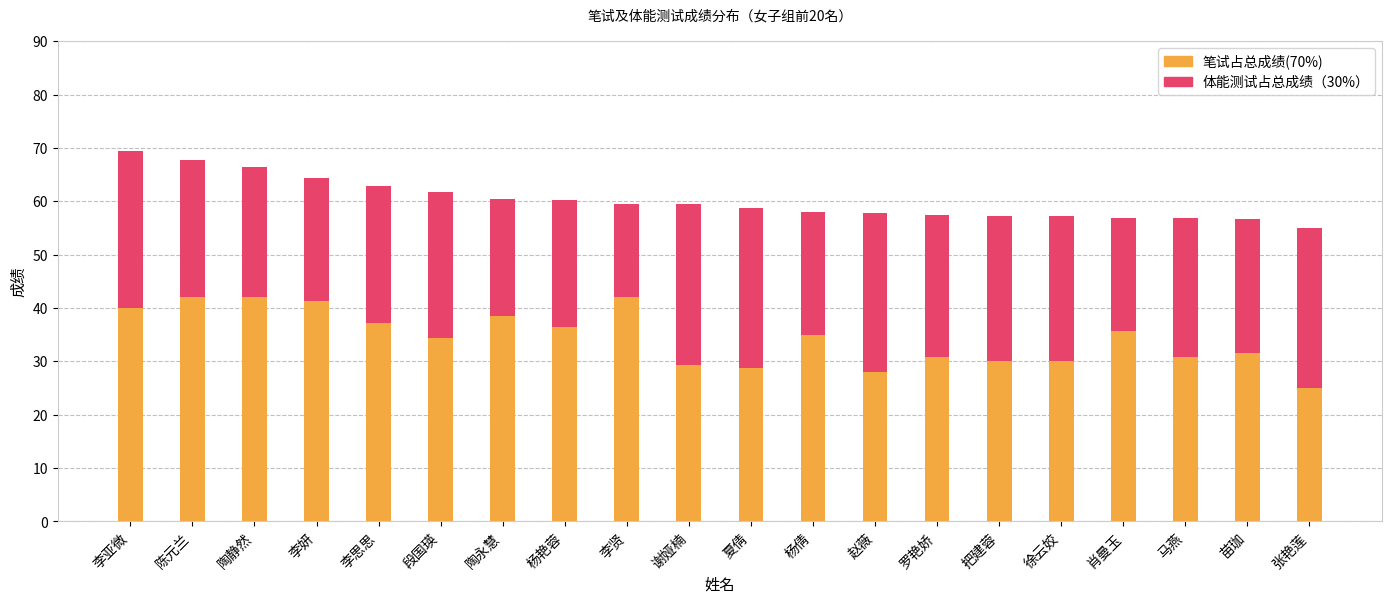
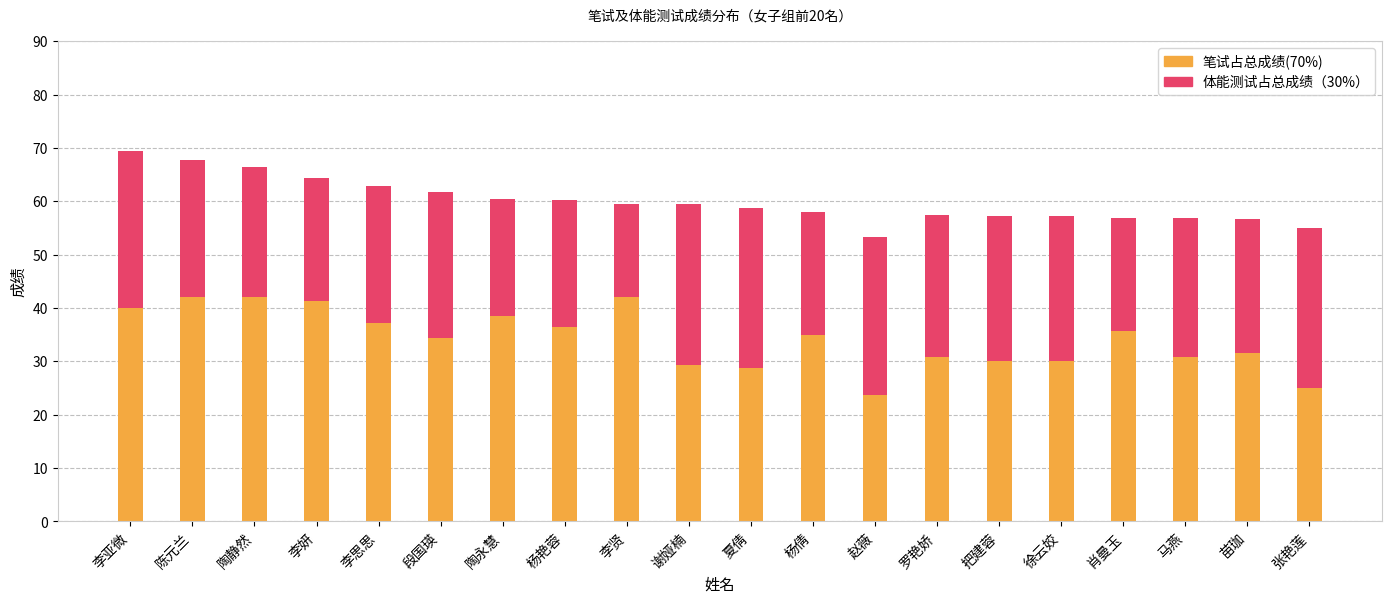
  {
    "笔试占总成绩(70%)": {
      "李亚微": 40,
      "陈元兰": 42,
      "陶静然": 42,
      "李妍": 41,
      "李思思": 37,
      "段国瑛": 34,
      "陶永慧": 39,
      "杨艳蓉": 36,
      "李贤": 42,
      "谢娅楠": 29,
      "夏倩": 29,
      "杨倩": 35,
-     "赵薇": 28,
+     "赵薇": 24,
      "罗艳娇": 31,
      "把建蓉": 30,
      "徐云姣": 30,
      "肖曼玉": 36,
      "马燕": 31,
      "苗珈": 32,
      "张艳莲": 25
    },
    "体能测试占总成绩（30%）": {
      "李亚微": 30,
      "陈元兰": 26,
      "陶静然": 24,
      "李妍": 23,
      "李思思": 26,
      "段国瑛": 27,
      "陶永慧": 22,
      "杨艳蓉": 24,
      "李贤": 18,
      "谢娅楠": 30,
      "夏倩": 30,
      "杨倩": 23,
      "赵薇": 30,
      "罗艳娇": 27,
      "把建蓉": 27,
      "徐云姣": 27,
      "肖曼玉": 21,
      "马燕": 26,
      "苗珈": 25,
      "张艳莲": 30
    }
  }
